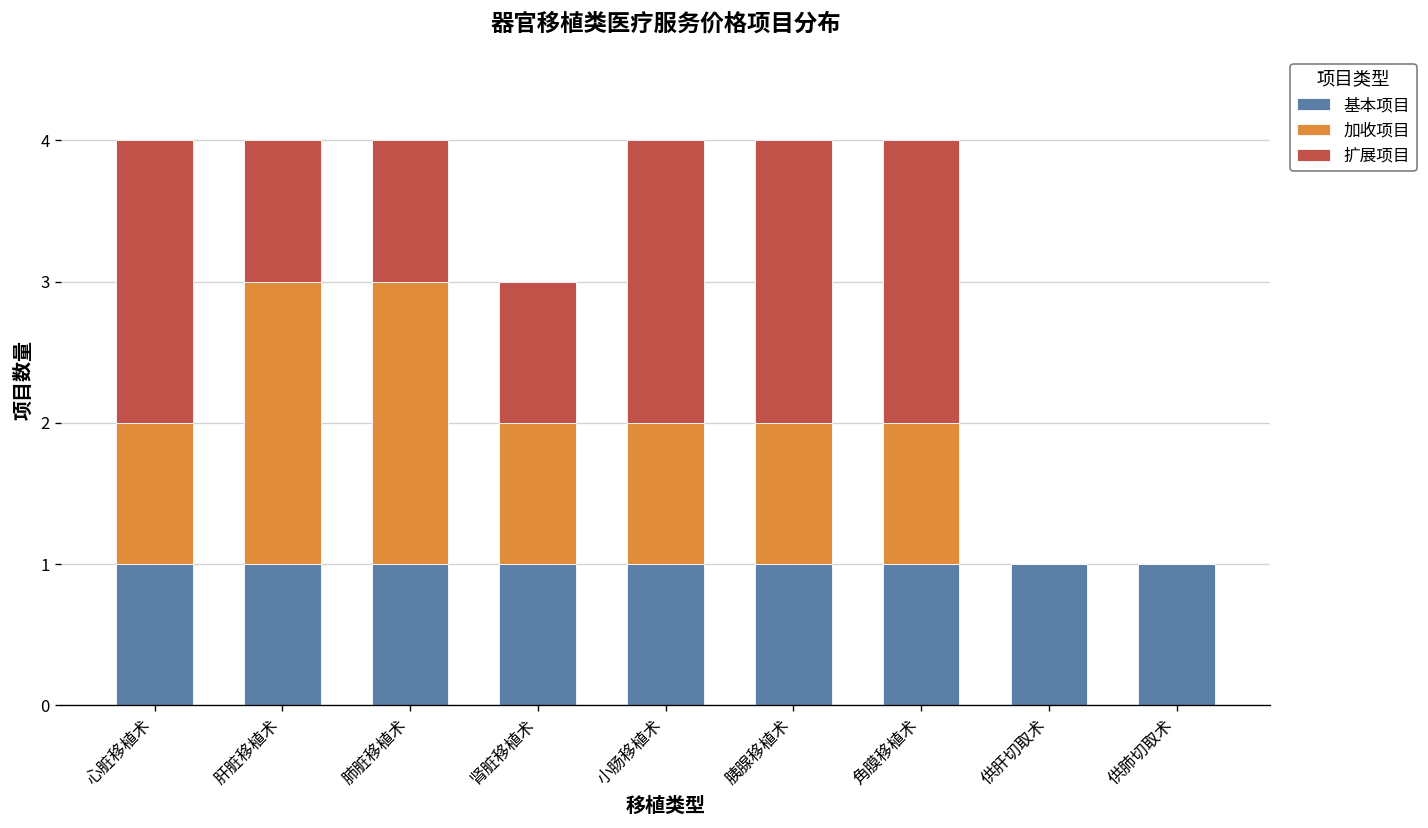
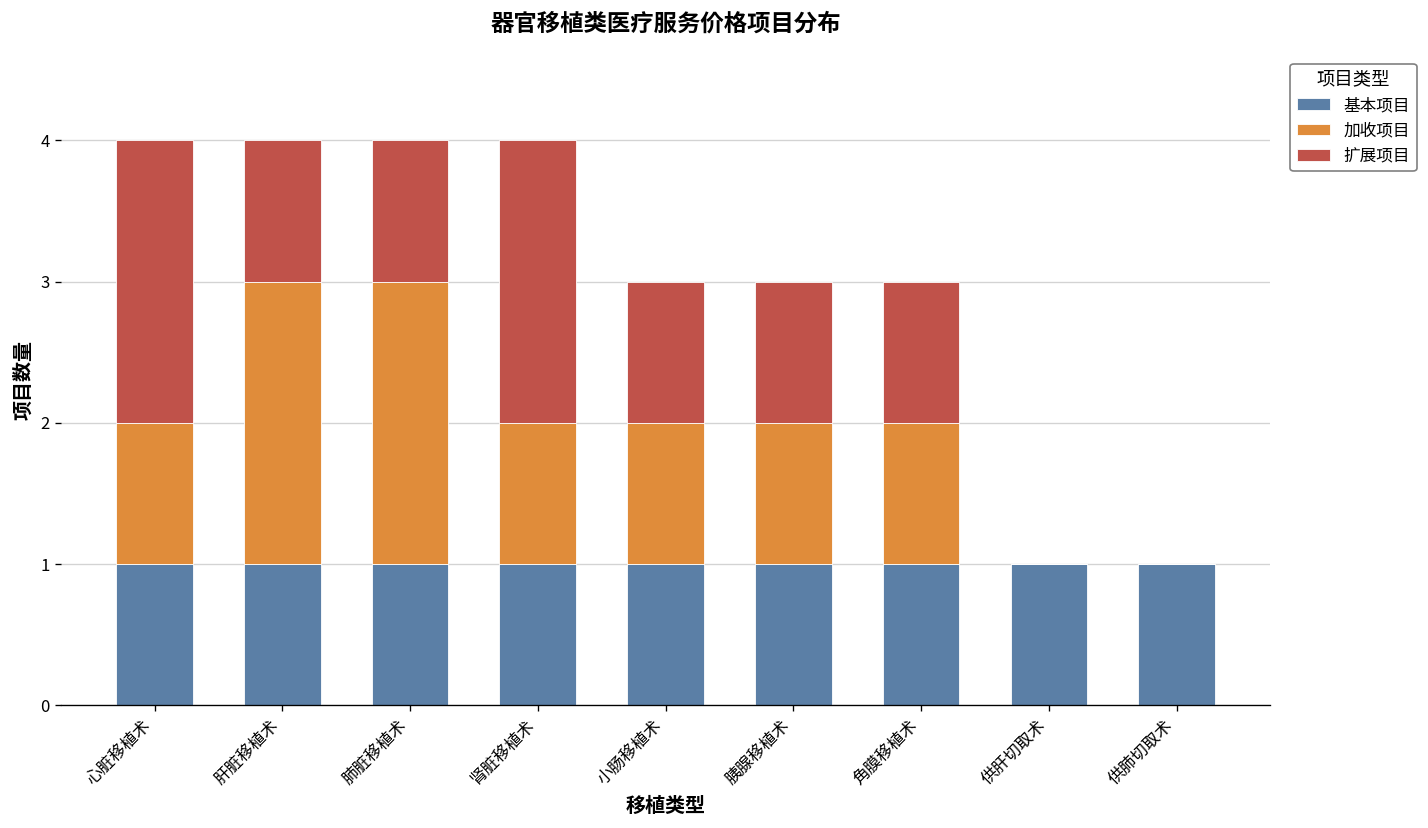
  {
    "基本项目": {
      "心脏移植术": 1,
      "肝脏移植术": 1,
      "肺脏移植术": 1,
      "肾脏移植术": 1,
      "小肠移植术": 1,
      "胰腺移植术": 1,
      "角膜移植术": 1,
      "供肝切取术": 1,
      "供肺切取术": 1
    },
    "加收项目": {
      "心脏移植术": 1,
      "肝脏移植术": 2,
      "肺脏移植术": 2,
      "肾脏移植术": 1,
      "小肠移植术": 1,
      "胰腺移植术": 1,
      "角膜移植术": 1,
      "供肝切取术": 0,
      "供肺切取术": 0
    },
    "扩展项目": {
      "心脏移植术": 2,
      "肝脏移植术": 1,
      "肺脏移植术": 1,
-     "肾脏移植术": 1,
-     "小肠移植术": 2,
-     "胰腺移植术": 2,
-     "角膜移植术": 2,
+     "肾脏移植术": 2,
+     "小肠移植术": 1,
+     "胰腺移植术": 1,
+     "角膜移植术": 1,
      "供肝切取术": 0,
      "供肺切取术": 0
    }
  }
